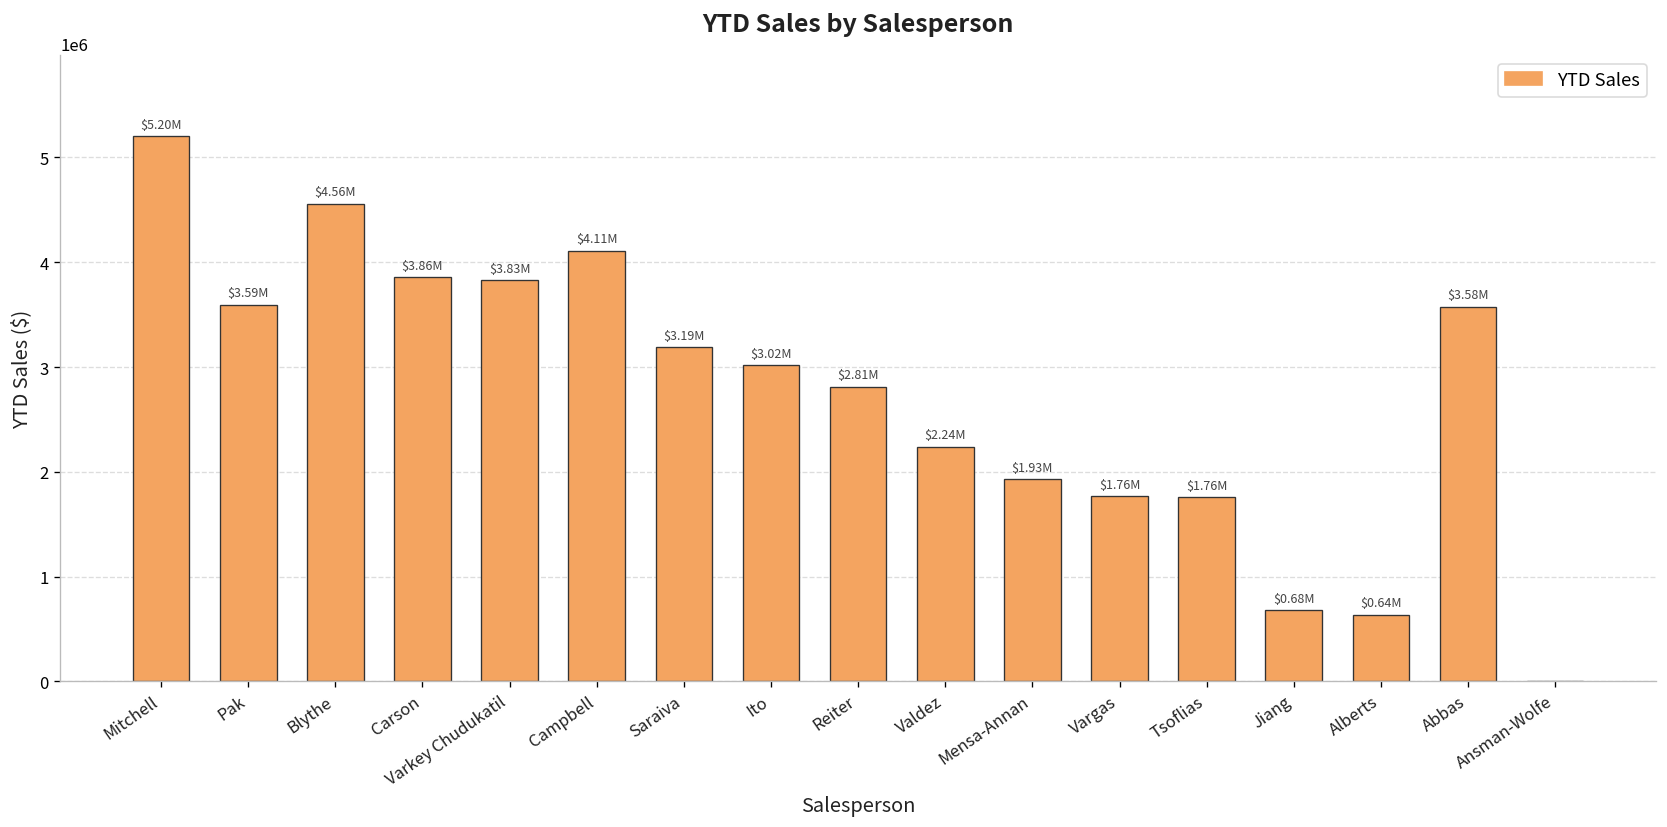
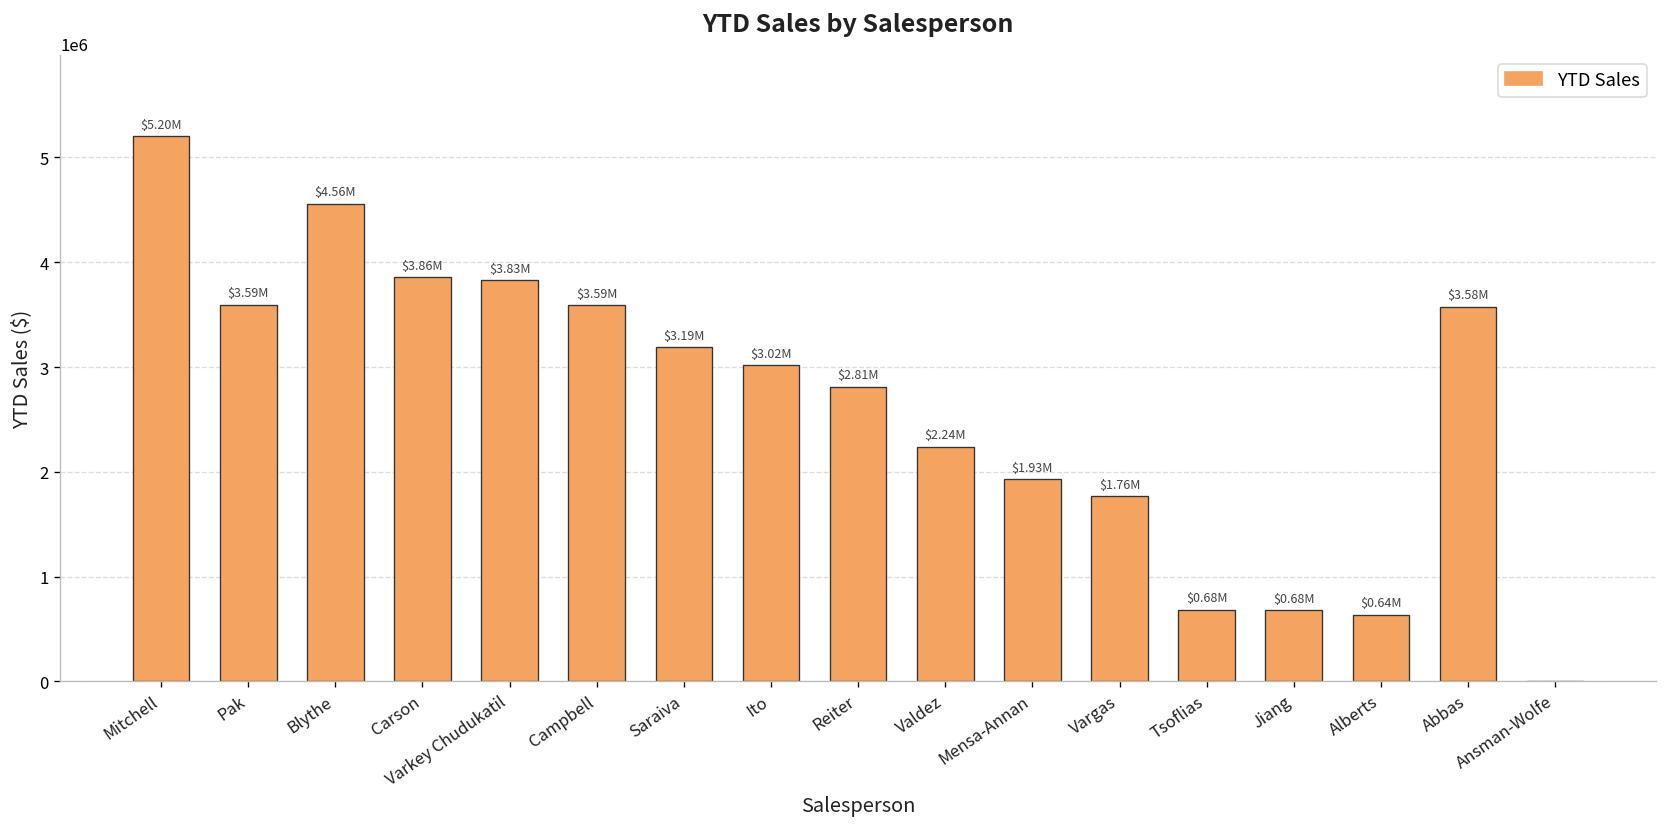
  {
    "Mitchell": "$5.20M",
    "Pak": "$3.59M",
    "Blythe": "$4.56M",
    "Carson": "$3.86M",
    "Varkey Chudukatil": "$3.83M",
-   "Campbell": "$4.11M",
+   "Campbell": "$3.59M",
    "Saraiva": "$3.19M",
    "Ito": "$3.02M",
    "Reiter": "$2.81M",
    "Valdez": "$2.24M",
    "Mensa-Annan": "$1.93M",
    "Vargas": "$1.76M",
-   "Tsoflias": "$1.76M",
+   "Tsoflias": "$0.68M",
    "Jiang": "$0.68M",
    "Alberts": "$0.64M",
    "Abbas": "$3.58M"
  }
